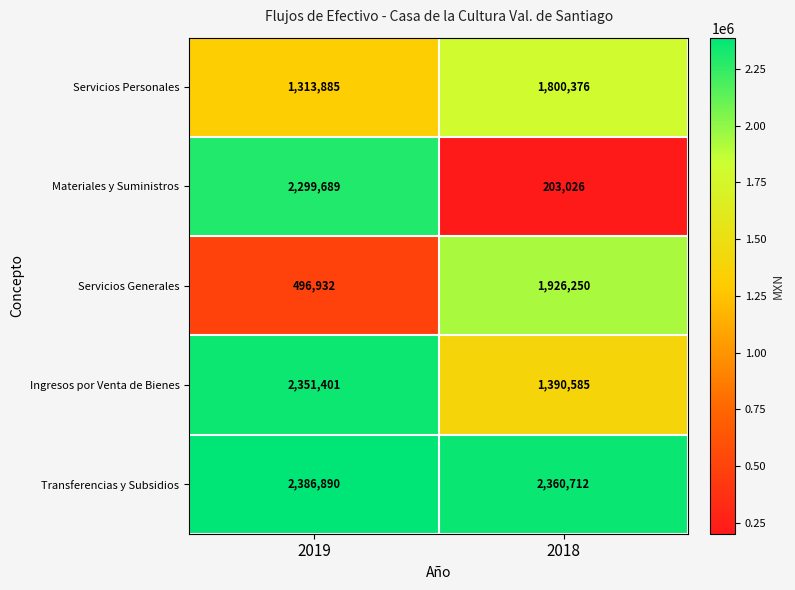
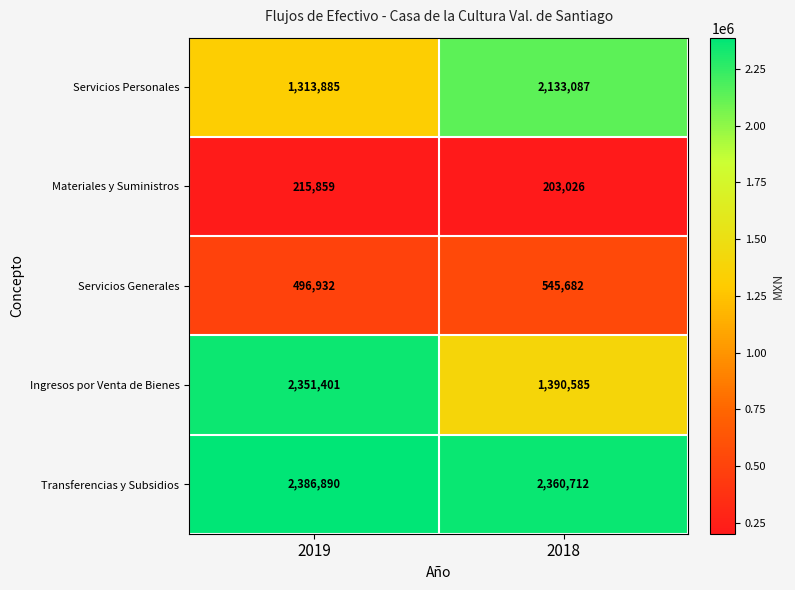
  {
    "Servicios Personales": {
      "2019": "1,313,885",
-     "2018": "1,800,376"
+     "2018": "2,133,087"
    },
    "Materiales y Suministros": {
-     "2019": "2,299,689",
+     "2019": "215,859",
      "2018": "203,026"
    },
    "Servicios Generales": {
      "2019": "496,932",
-     "2018": "1,926,250"
+     "2018": "545,682"
    },
    "Ingresos por Venta de Bienes": {
      "2019": "2,351,401",
      "2018": "1,390,585"
    },
    "Transferencias y Subsidios": {
      "2019": "2,386,890",
      "2018": "2,360,712"
    }
  }
